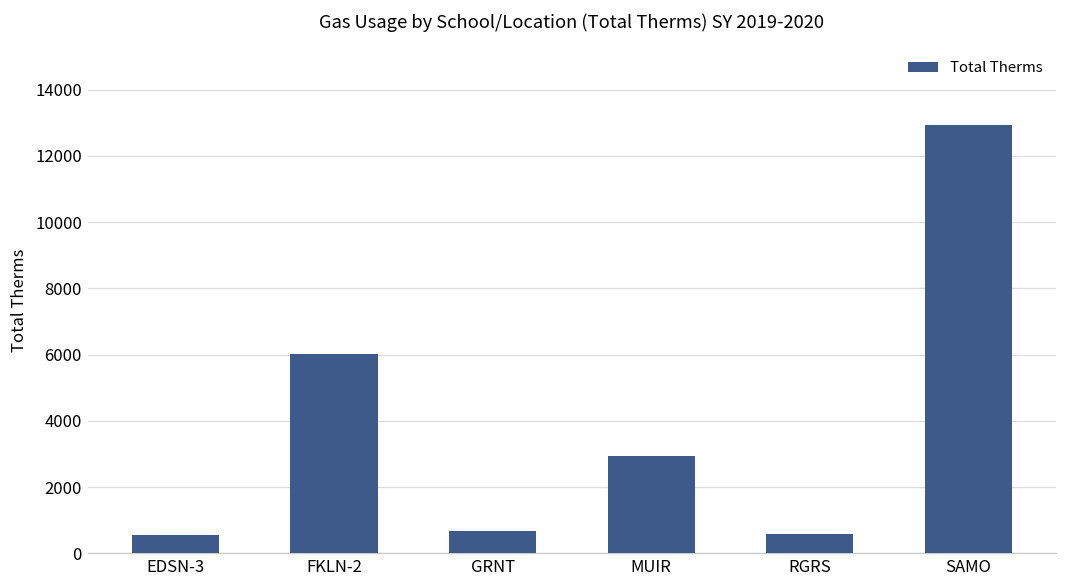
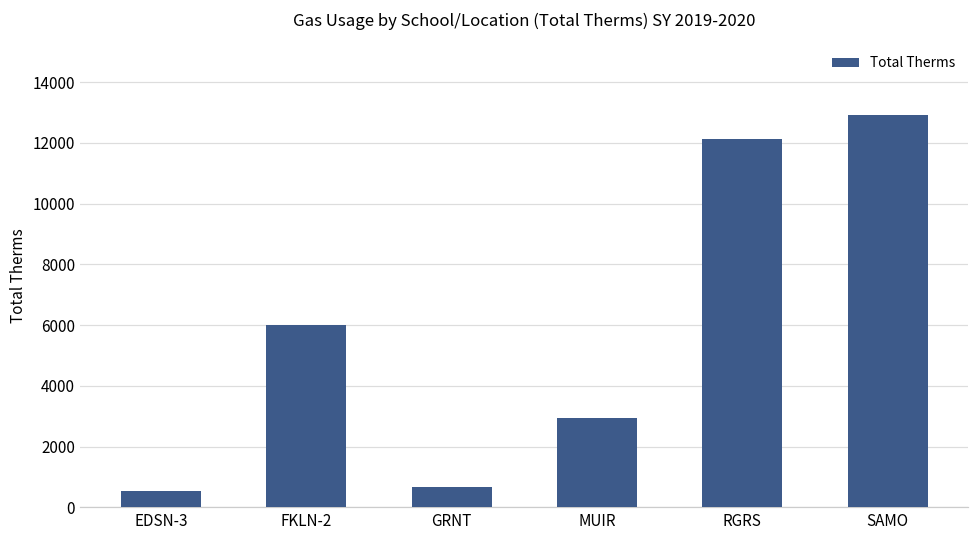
  {
    "EDSN-3": 500,
    "FKLN-2": 6000,
    "GRNT": 700,
    "MUIR": 3000,
-   "RGRS": 600,
+   "RGRS": 12100,
    "SAMO": 12900
  }
